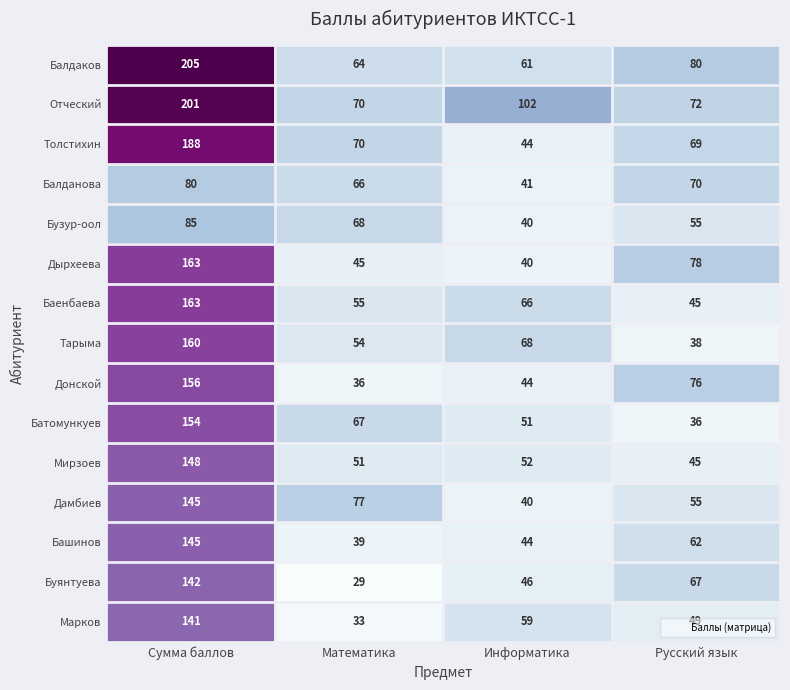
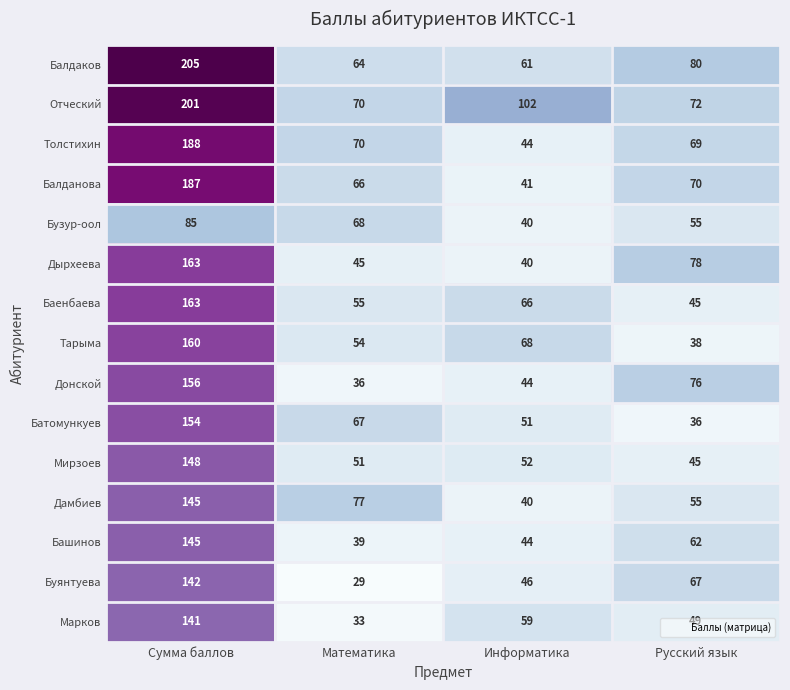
  {
    "Балдаков": {
      "Сумма баллов": 205,
      "Математика": 64,
      "Информатика": 61,
      "Русский язык": 80
    },
    "Отческий": {
      "Сумма баллов": 201,
      "Математика": 70,
      "Информатика": 102,
      "Русский язык": 72
    },
    "Толстихин": {
      "Сумма баллов": 188,
      "Математика": 70,
      "Информатика": 44,
      "Русский язык": 69
    },
    "Балданова": {
-     "Сумма баллов": 80,
+     "Сумма баллов": 187,
      "Математика": 66,
      "Информатика": 41,
      "Русский язык": 70
    },
    "Бузур-оол": {
      "Сумма баллов": 85,
      "Математика": 68,
      "Информатика": 40,
      "Русский язык": 55
    },
    "Дырхеева": {
      "Сумма баллов": 163,
      "Математика": 45,
      "Информатика": 40,
      "Русский язык": 78
    },
    "Баенбаева": {
      "Сумма баллов": 163,
      "Математика": 55,
      "Информатика": 66,
      "Русский язык": 45
    },
    "Тарыма": {
      "Сумма баллов": 160,
      "Математика": 54,
      "Информатика": 68,
      "Русский язык": 38
    },
    "Донской": {
      "Сумма баллов": 156,
      "Математика": 36,
      "Информатика": 44,
      "Русский язык": 76
    },
    "Батомункуев": {
      "Сумма баллов": 154,
      "Математика": 67,
      "Информатика": 51,
      "Русский язык": 36
    },
    "Мирзоев": {
      "Сумма баллов": 148,
      "Математика": 51,
      "Информатика": 52,
      "Русский язык": 45
    },
    "Дамбиев": {
      "Сумма баллов": 145,
      "Математика": 77,
      "Информатика": 40,
      "Русский язык": 55
    },
    "Башинов": {
      "Сумма баллов": 145,
      "Математика": 39,
      "Информатика": 44,
      "Русский язык": 62
    },
    "Буянтуева": {
      "Сумма баллов": 142,
      "Математика": 29,
      "Информатика": 46,
      "Русский язык": 67
    },
    "Марков": {
      "Сумма баллов": 141,
      "Математика": 33,
      "Информатика": 59
    }
  }
